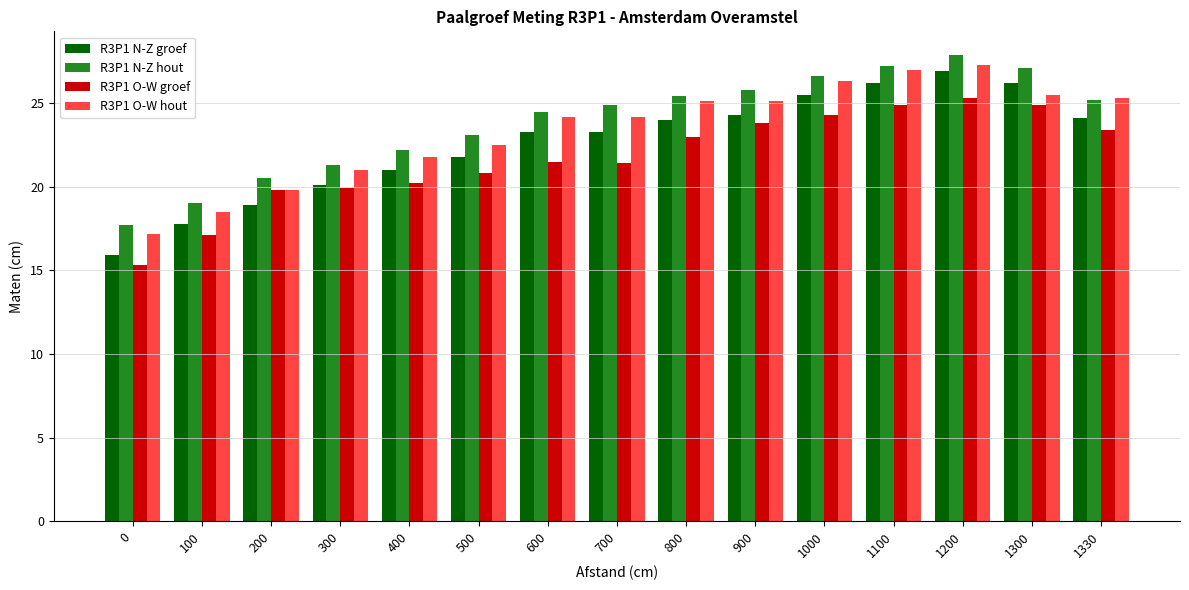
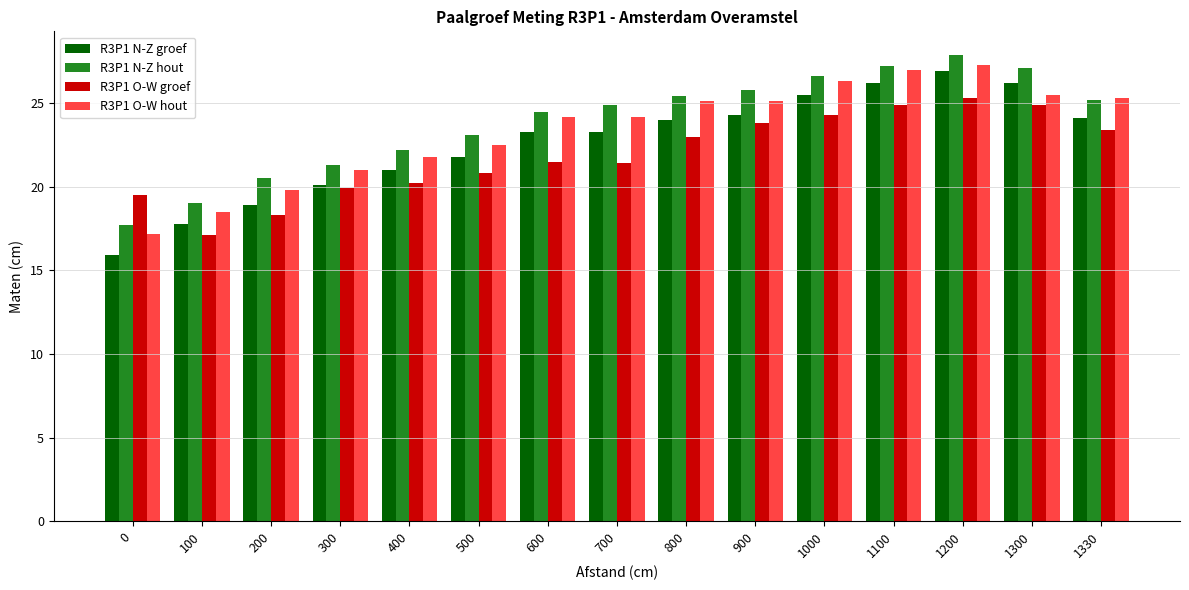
  {
    "R3P1 N-Z groef": {
      "0": 15.9,
      "100": 17.8,
      "200": 18.9,
      "300": 20.1,
      "400": 21.0,
      "500": 21.8,
      "600": 23.3,
      "700": 23.3,
      "800": 24.0,
      "900": 24.3,
      "1000": 25.5,
      "1100": 26.2,
      "1200": 26.9,
      "1300": 26.2,
      "1330": 24.1
    },
    "R3P1 N-Z hout": {
      "0": 17.7,
      "100": 19.0,
      "200": 20.5,
      "300": 21.3,
      "400": 22.2,
      "500": 23.1,
      "600": 24.5,
      "700": 24.9,
      "800": 25.4,
      "900": 25.8,
      "1000": 26.6,
      "1100": 27.2,
      "1200": 27.9,
      "1300": 27.1,
      "1330": 25.2
    },
    "R3P1 O-W groef": {
-     "0": 15.3,
+     "0": 19.5,
      "100": 17.1,
-     "200": 19.8,
+     "200": 18.3,
      "300": 19.9,
      "400": 20.2,
      "500": 20.8,
      "600": 21.5,
      "700": 21.4,
      "800": 23.0,
      "900": 23.8,
      "1000": 24.3,
      "1100": 24.9,
      "1200": 25.3,
      "1300": 24.9,
      "1330": 23.4
    },
    "R3P1 O-W hout": {
      "0": 17.2,
      "100": 18.5,
      "200": 19.8,
      "300": 21.0,
      "400": 21.8,
      "500": 22.5,
      "600": 24.2,
      "700": 24.2,
      "800": 25.1,
      "900": 25.1,
      "1000": 26.3,
      "1100": 27.0,
      "1200": 27.3,
      "1300": 25.5,
      "1330": 25.3
    }
  }
